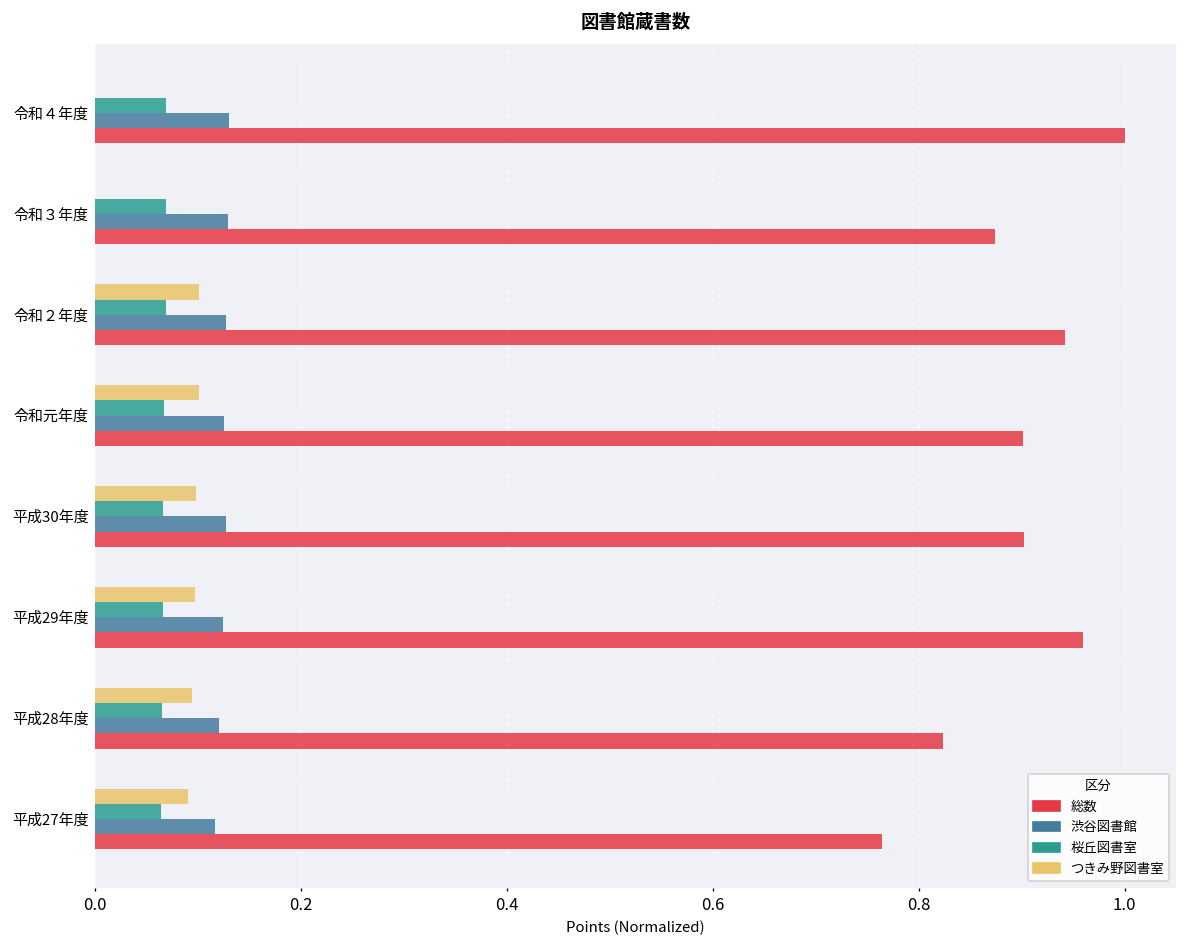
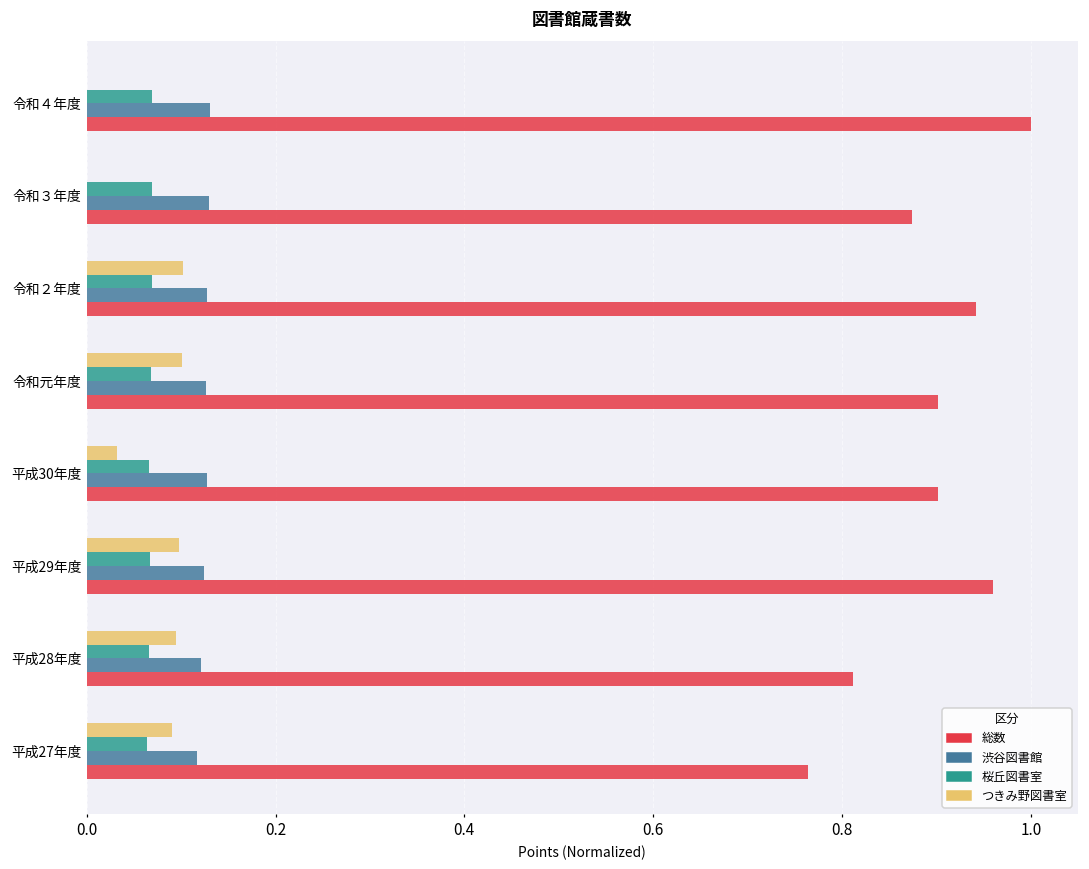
  {
    "総数": {
      "令和４年度": 1.00,
      "令和３年度": 0.87,
      "令和２年度": 0.94,
      "令和元年度": 0.90,
      "平成30年度": 0.90,
      "平成29年度": 0.96,
-     "平成28年度": 0.82,
+     "平成28年度": 0.81,
      "平成27年度": 0.76
    },
    "つきみ野図書室": {
      "令和４年度": 0.00,
      "令和３年度": 0.00,
      "令和２年度": 0.10,
      "令和元年度": 0.10,
-     "平成30年度": 0.10,
+     "平成30年度": 0.03,
      "平成29年度": 0.10,
      "平成28年度": 0.09,
      "平成27年度": 0.09
    }
  }
